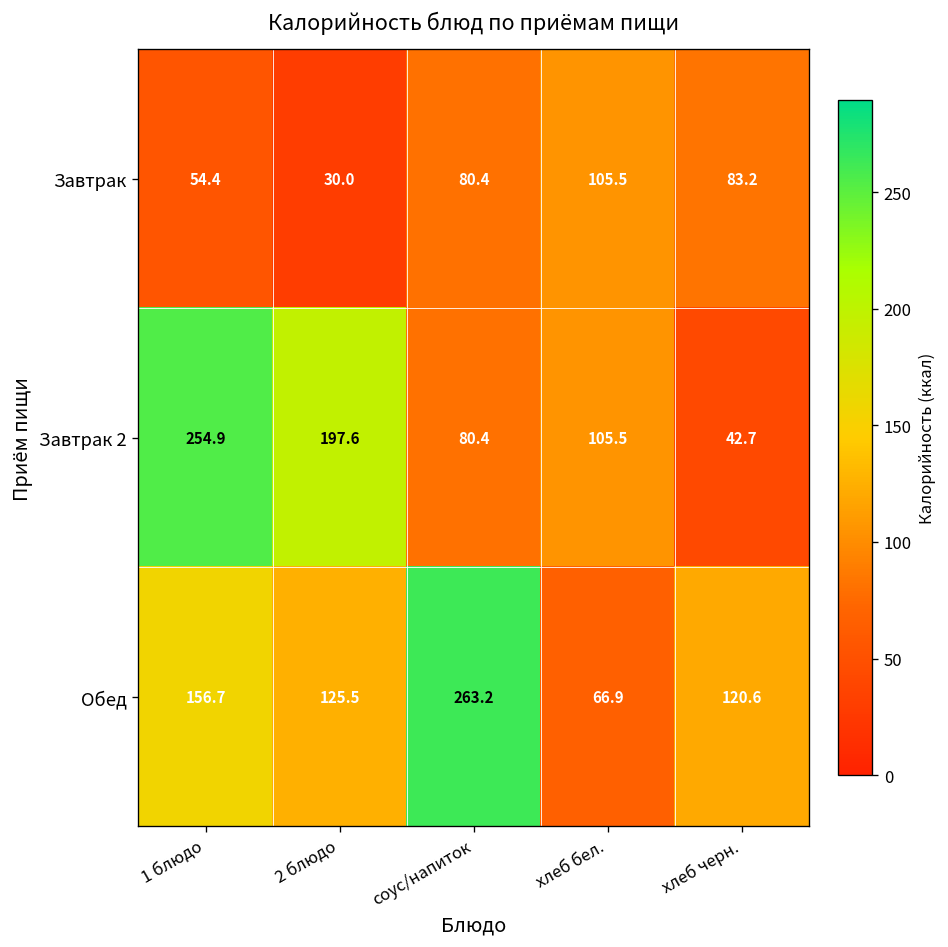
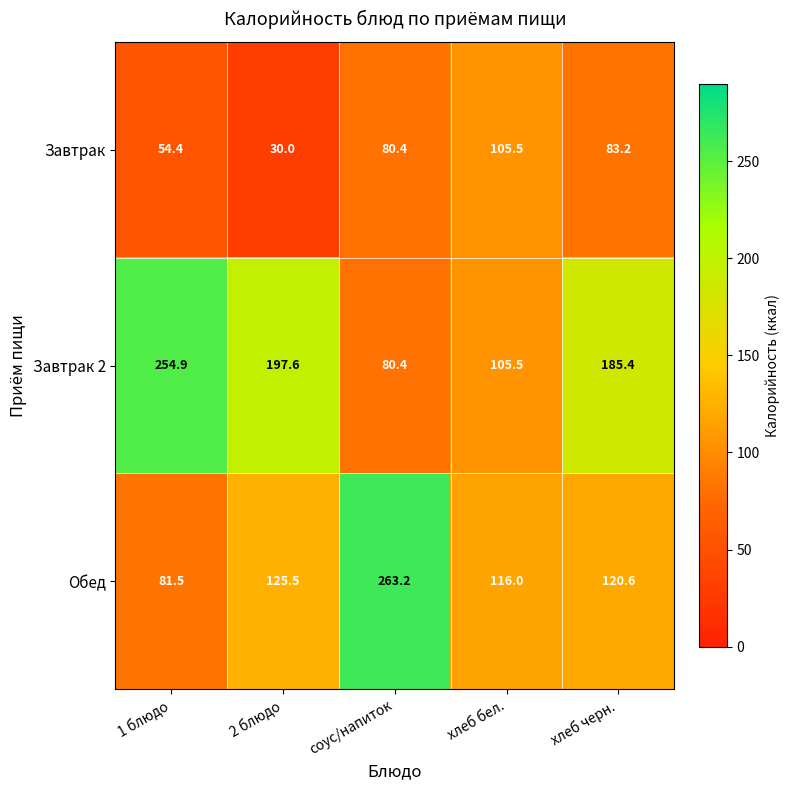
  {
    "Завтрак": {
      "1 блюдо": 54.4,
      "2 блюдо": 30.0,
      "соус/напиток": 80.4,
      "хлеб бел.": 105.5,
      "хлеб черн.": 83.2
    },
    "Завтрак 2": {
      "1 блюдо": 254.9,
      "2 блюдо": 197.6,
      "соус/напиток": 80.4,
      "хлеб бел.": 105.5,
-     "хлеб черн.": 42.7
+     "хлеб черн.": 185.4
    },
    "Обед": {
-     "1 блюдо": 156.7,
+     "1 блюдо": 81.5,
      "2 блюдо": 125.5,
      "соус/напиток": 263.2,
-     "хлеб бел.": 66.9,
+     "хлеб бел.": 116.0,
      "хлеб черн.": 120.6
    }
  }
